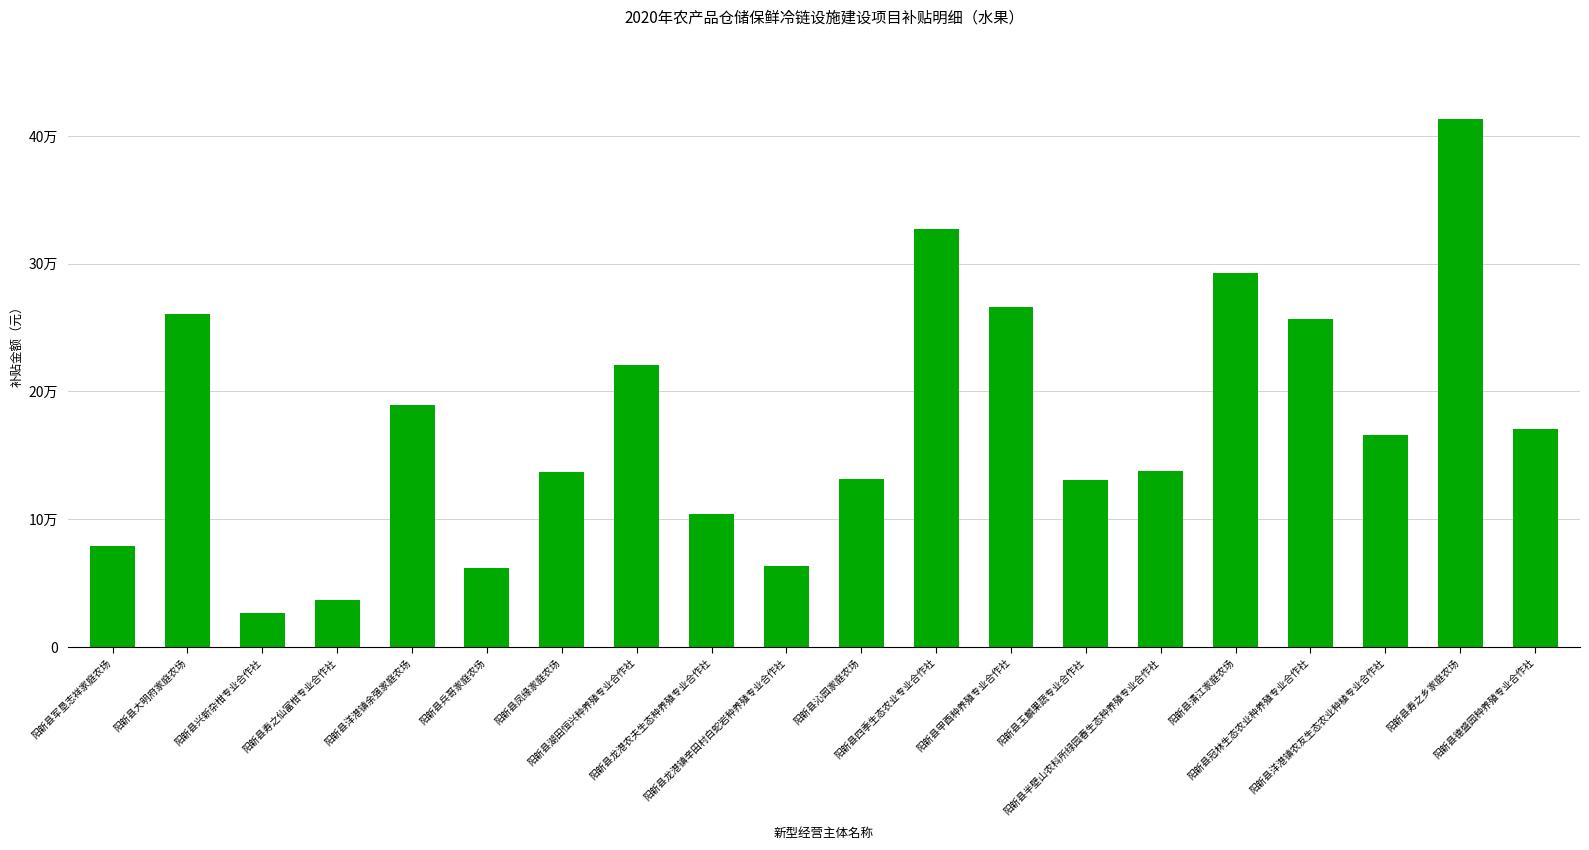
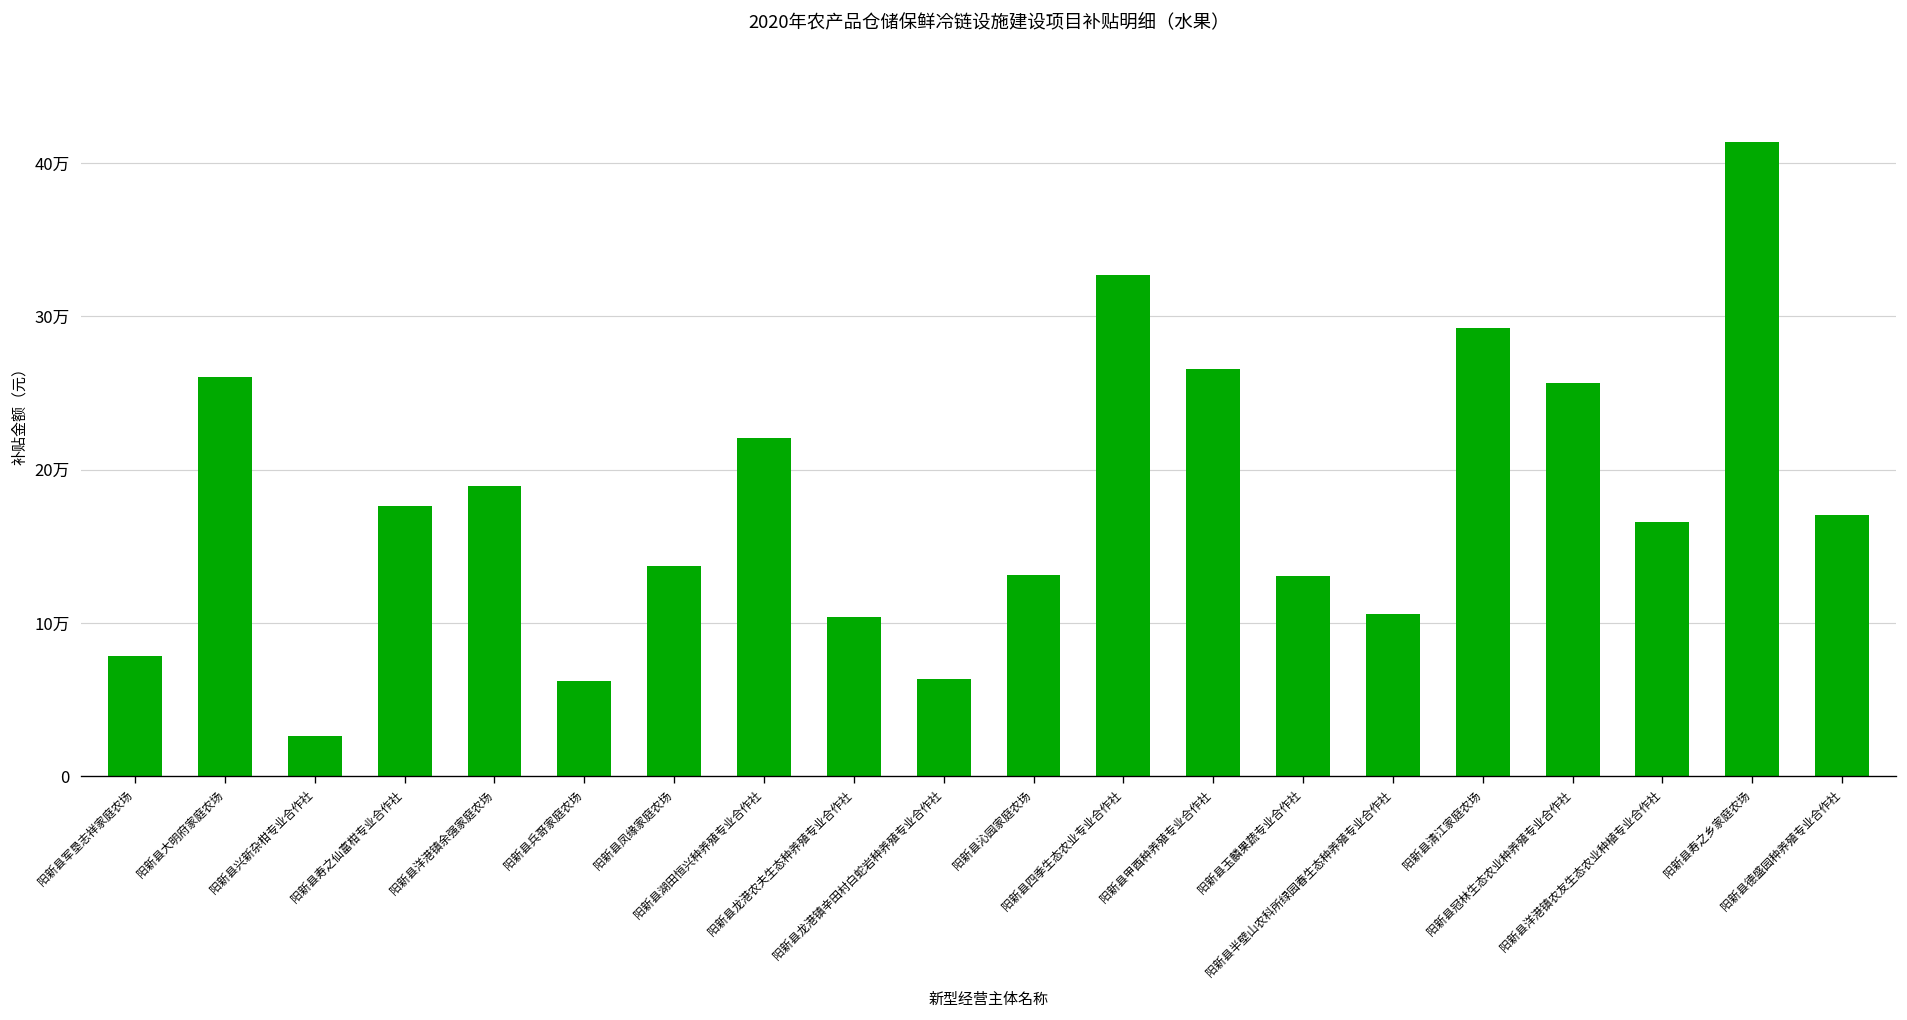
  {
    "阳新县军垦志祥家庭农场": "7.9万",
    "阳新县大明府家庭农场": "26.0万",
    "阳新县兴新杂柑专业合作社": "2.6万",
-   "阳新县寿之仙富柑专业合作社": "3.7万",
+   "阳新县寿之仙富柑专业合作社": "17.6万",
    "阳新县洋港镇余强家庭农场": "18.9万",
    "阳新县兵哥家庭农场": "6.2万",
    "阳新县凤缘家庭农场": "13.7万",
    "阳新县湖田恒兴种养殖专业合作社": "22.1万",
    "阳新县龙港农夫生态种养殖专业合作社": "10.4万",
    "阳新县龙港镇辛田村白蛇岩种养殖专业合作社": "6.4万",
    "阳新县沁园家庭农场": "13.1万",
    "阳新县四季生态农业专业合作社": "32.7万",
    "阳新县甲酉种养殖专业合作社": "26.6万",
    "阳新县玉麟果蔬专业合作社": "13.1万",
-   "阳新县半壁山农科所绿园春生态种养殖专业合作社": "13.8万",
+   "阳新县半壁山农科所绿园春生态种养殖专业合作社": "10.6万",
    "阳新县清江家庭农场": "29.2万",
    "阳新县冠林生态农业种养殖专业合作社": "25.6万",
    "阳新县洋港镇农友生态农业种植专业合作社": "16.6万",
    "阳新县寿之乡家庭农场": "41.3万",
    "阳新县德盛园种养殖专业合作社": "17.1万"
  }
